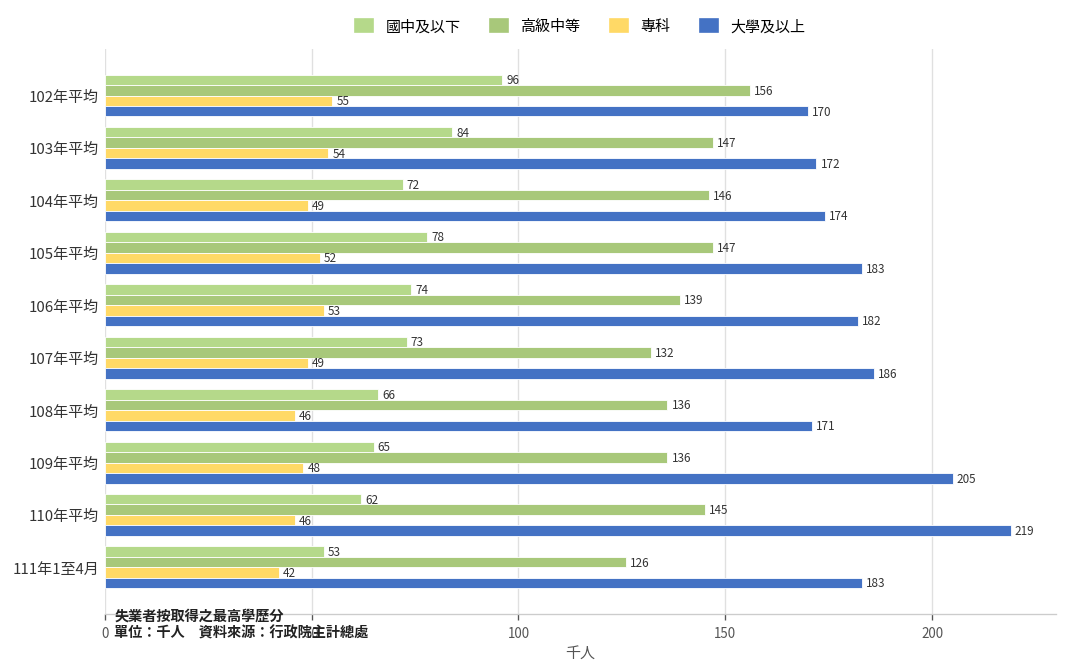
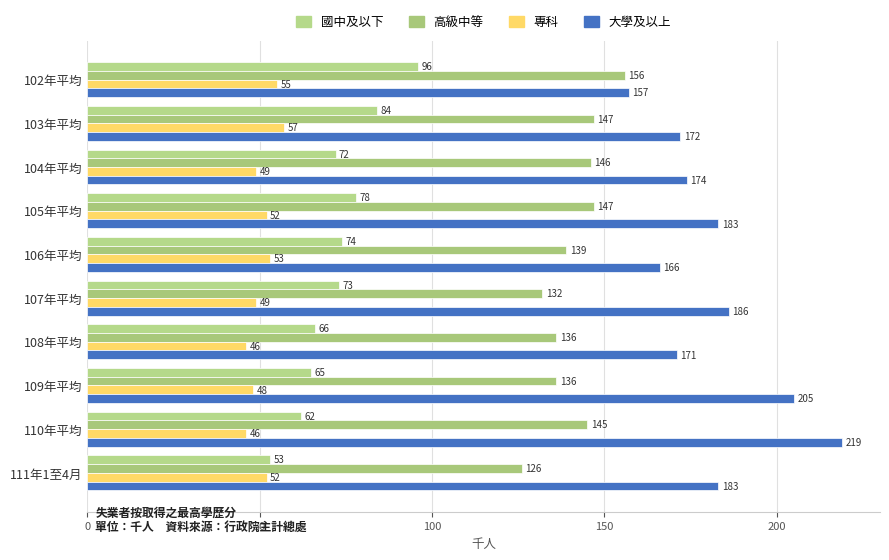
  {
    "專科": {
      "102年平均": 55,
-     "103年平均": 54,
+     "103年平均": 57,
      "104年平均": 49,
      "105年平均": 52,
      "106年平均": 53,
      "107年平均": 49,
      "108年平均": 46,
      "109年平均": 48,
      "110年平均": 46,
-     "111年1至4月": 42
+     "111年1至4月": 52
    },
    "大學及以上": {
-     "102年平均": 170,
+     "102年平均": 157,
      "103年平均": 172,
      "104年平均": 174,
      "105年平均": 183,
-     "106年平均": 182,
+     "106年平均": 166,
      "107年平均": 186,
      "108年平均": 171,
      "109年平均": 205,
      "110年平均": 219,
      "111年1至4月": 183
    }
  }
